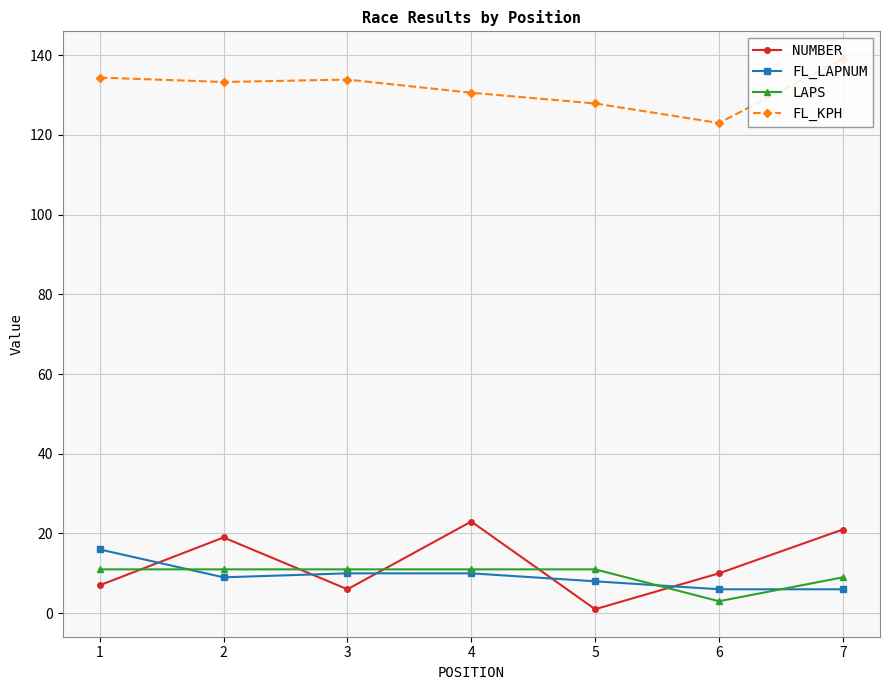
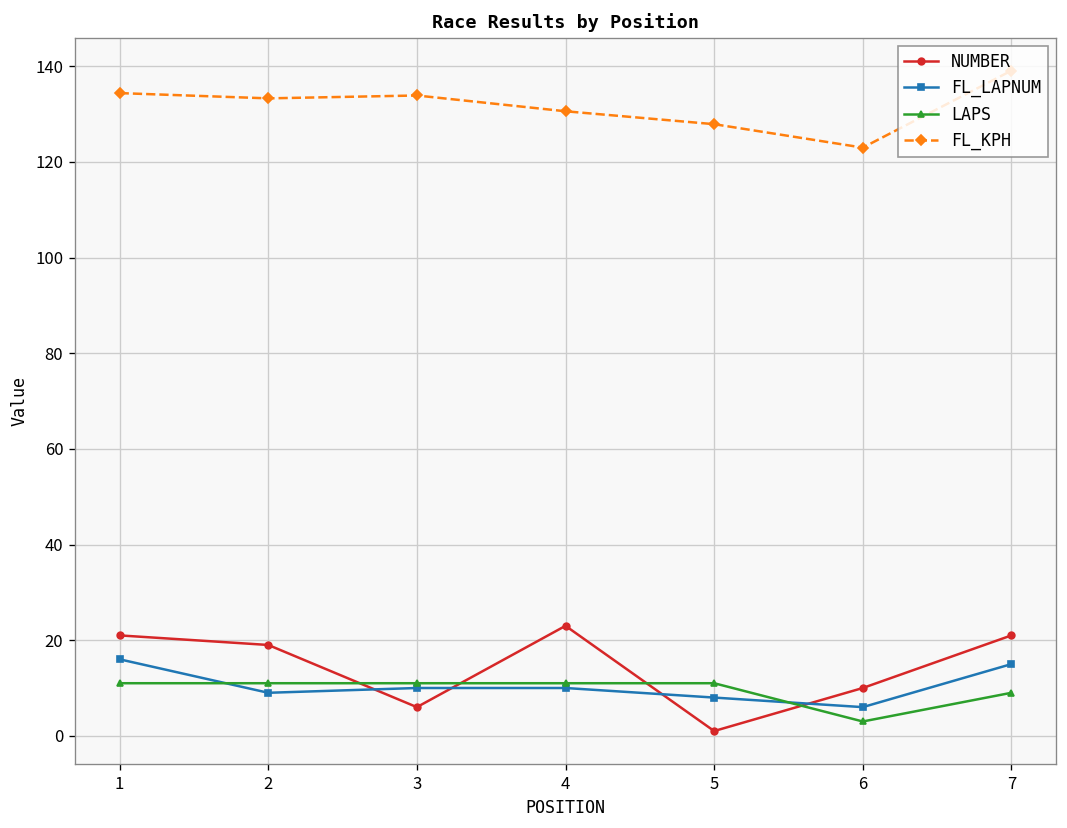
  {
    "NUMBER": {
-     "1": 7,
+     "1": 21,
      "2": 19,
      "3": 6,
      "4": 23,
      "5": 1,
      "6": 10,
      "7": 21
    },
    "FL_LAPNUM": {
      "1": 16,
      "2": 9,
      "3": 10,
      "4": 10,
      "5": 8,
      "6": 6,
-     "7": 6
+     "7": 15
    },
    "LAPS": {
      "1": 11,
      "2": 11,
      "3": 11,
      "4": 11,
      "5": 11,
      "6": 3,
      "7": 9
    },
    "FL_KPH": {
      "1": 134,
      "2": 133,
      "3": 134,
      "4": 131,
      "5": 128,
      "6": 123
    }
  }
